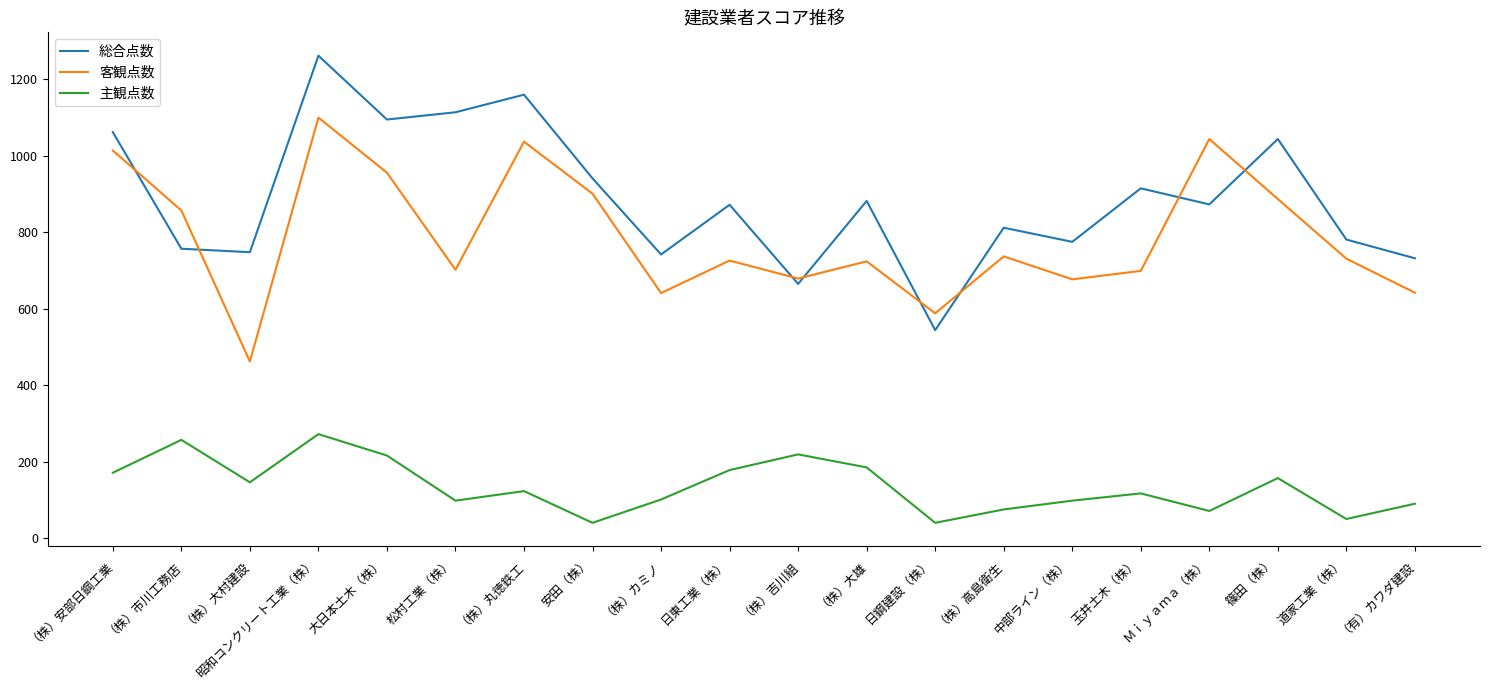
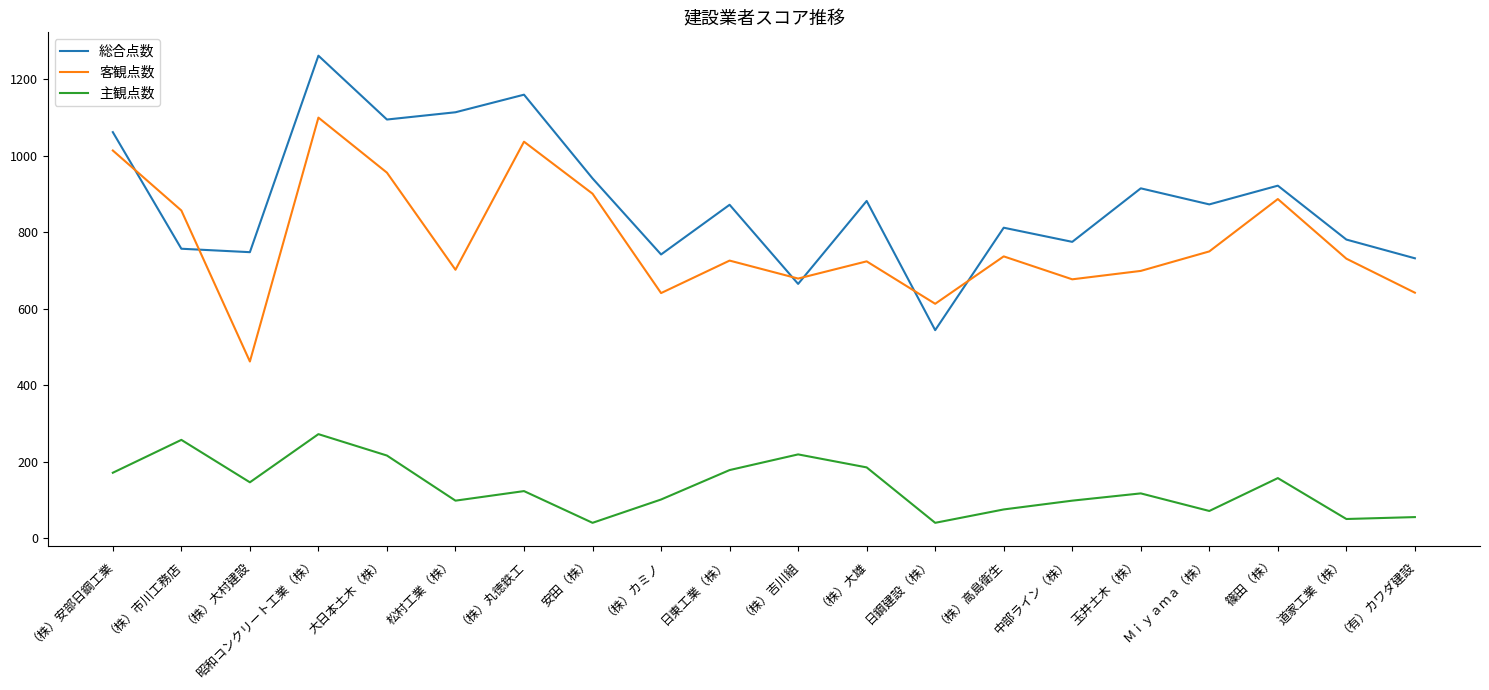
  {
    "総合点数": {
      "（株）安部日鋼工業": 1060,
      "（株）市川工務店": 760,
      "（株）大村建設": 750,
      "昭和コンクリート工業（株）": 1260,
      "大日本土木（株）": 1100,
      "松村工業（株）": 1110,
      "（株）丸徳鉄工": 1160,
      "安田（株）": 940,
      "（株）カミノ": 740,
      "日東工業（株）": 870,
      "（株）吉川組": 670,
      "（株）大雄": 880,
      "日鋼建設（株）": 540,
      "（株）高島衛生": 810,
      "中部ライン（株）": 780,
      "玉井土木（株）": 920,
      "Ｍｉｙａｍａ（株）": 870,
-     "篠田（株）": 1040,
+     "篠田（株）": 920,
      "道家工業（株）": 780,
      "（有）カワダ建設": 730
    },
    "客観点数": {
      "（株）安部日鋼工業": 1010,
      "（株）市川工務店": 860,
      "（株）大村建設": 460,
      "昭和コンクリート工業（株）": 1100,
      "大日本土木（株）": 960,
      "松村工業（株）": 700,
      "（株）丸徳鉄工": 1040,
      "安田（株）": 900,
      "（株）カミノ": 640,
      "日東工業（株）": 730,
      "（株）吉川組": 680,
      "（株）大雄": 720,
-     "日鋼建設（株）": 590,
+     "日鋼建設（株）": 610,
      "（株）高島衛生": 740,
      "中部ライン（株）": 680,
      "玉井土木（株）": 700,
-     "Ｍｉｙａｍａ（株）": 1040,
+     "Ｍｉｙａｍａ（株）": 750,
      "篠田（株）": 890,
      "道家工業（株）": 730,
      "（有）カワダ建設": 640
    },
    "主観点数": {
      "（株）安部日鋼工業": 170,
      "（株）市川工務店": 260,
      "（株）大村建設": 150,
      "昭和コンクリート工業（株）": 270,
      "大日本土木（株）": 220,
      "松村工業（株）": 100,
      "（株）丸徳鉄工": 120,
      "安田（株）": 40,
      "（株）カミノ": 100,
      "日東工業（株）": 180,
      "（株）吉川組": 220,
      "（株）大雄": 190,
      "日鋼建設（株）": 40,
      "（株）高島衛生": 80,
      "中部ライン（株）": 100,
      "玉井土木（株）": 120,
      "Ｍｉｙａｍａ（株）": 70,
      "篠田（株）": 160,
      "道家工業（株）": 50,
-     "（有）カワダ建設": 90
+     "（有）カワダ建設": 60
    }
  }
